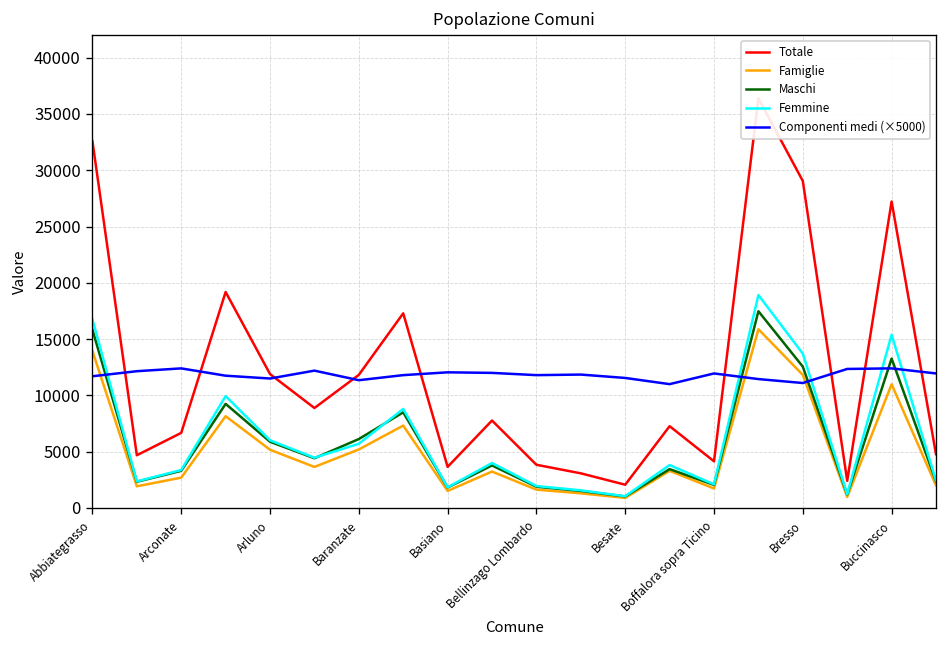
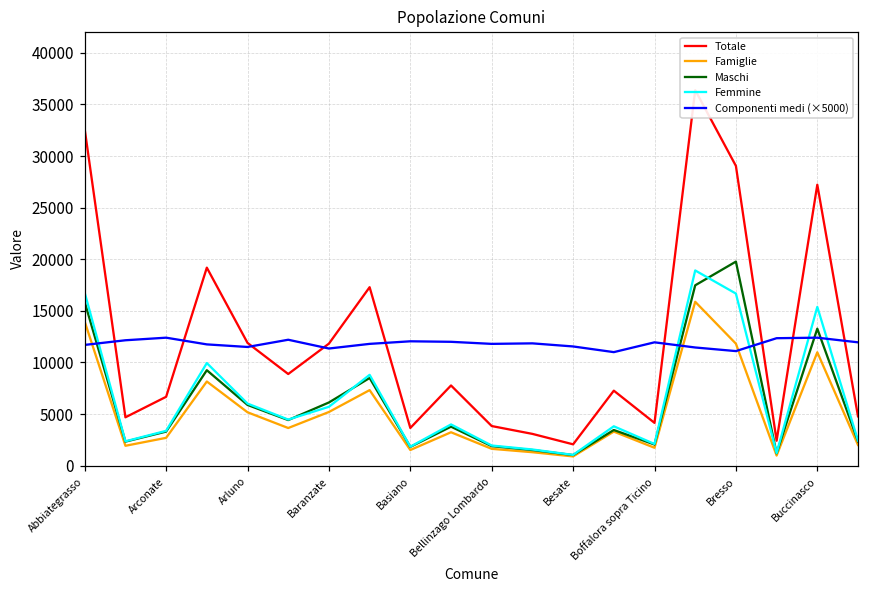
  {
    "Totale": {
      "Abbiategrasso": 33000,
      "Arconate": 7000,
      "Arluno": 12000,
      "Baranzate": 12000,
      "Basiano": 4000,
      "Bellinzago Lombardo": 4000,
      "Besate": 2000,
      "Boffalora sopra Ticino": 4000,
      "Bresso": 29000,
      "Buccinasco": 27000
    },
    "Famiglie": {
      "Abbiategrasso": 14000,
      "Arconate": 3000,
      "Arluno": 5000,
      "Baranzate": 5000,
      "Basiano": 2000,
      "Boffalora sopra Ticino": 2000,
      "Bresso": 12000,
      "Buccinasco": 11000
    },
    "Maschi": {
      "Abbiategrasso": 16000,
      "Baranzate": 6000,
-     "Bresso": 13000,
+     "Bresso": 20000,
      "Buccinasco": 13000
    },
    "Femmine": {
      "Abbiategrasso": 17000,
      "Baranzate": 6000,
-     "Bresso": 14000,
+     "Bresso": 17000,
      "Buccinasco": 15000
    },
    "Componenti medi (×5000)": {
      "Abbiategrasso": 12000,
      "Arconate": 12000,
      "Arluno": 12000,
      "Baranzate": 11000,
      "Basiano": 12000,
      "Bellinzago Lombardo": 12000,
      "Besate": 12000,
      "Boffalora sopra Ticino": 12000,
      "Bresso": 11000,
      "Buccinasco": 12000
    }
  }
